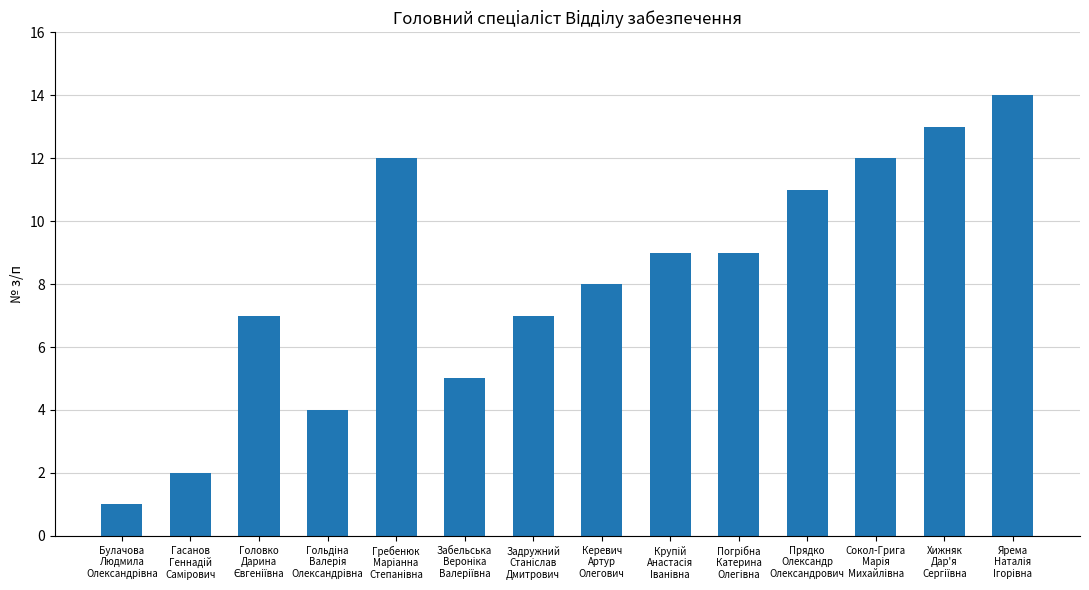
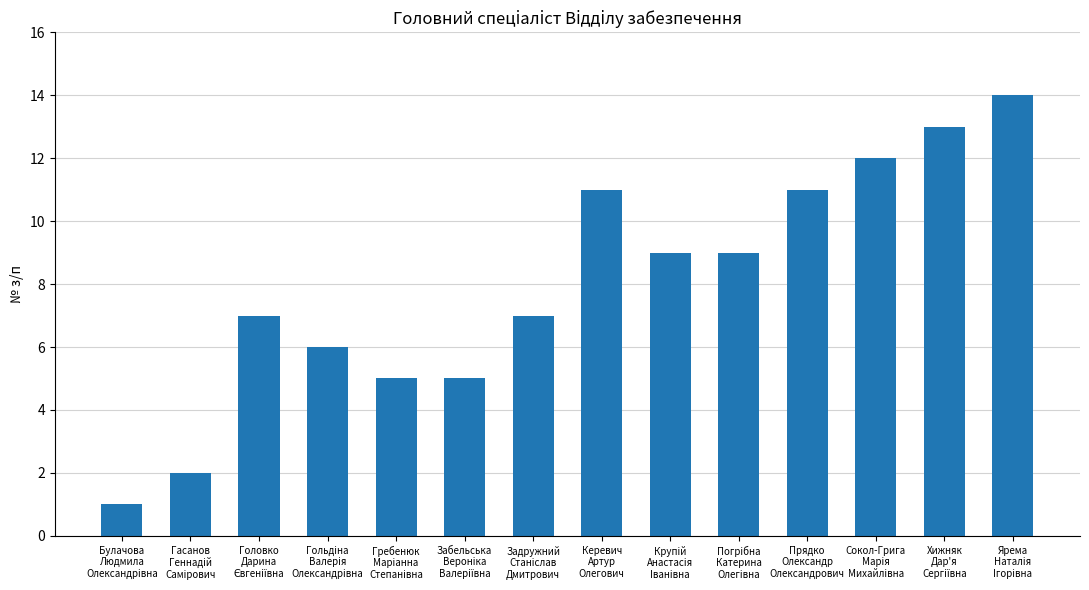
  {
    "Булачова Людмила Олександрівна": 1,
    "Гасанов Геннадій Самірович": 2,
    "Головко Дарина Євгеніївна": 7,
-   "Гольдіна Валерія Олександрівна": 4,
-   "Гребенюк Маріанна Степанівна": 12,
+   "Гольдіна Валерія Олександрівна": 6,
+   "Гребенюк Маріанна Степанівна": 5,
    "Забельська Вероніка Валеріївна": 5,
    "Задружний Станіслав Дмитрович": 7,
-   "Керевич Артур Олегович": 8,
+   "Керевич Артур Олегович": 11,
    "Крупій Анастасія Іванівна": 9,
    "Погрібна Катерина Олегівна": 9,
    "Прядко Олександр Олександрович": 11,
    "Сокол-Грига Марія Михайлівна": 12,
    "Хижняк Дар'я Сергіївна": 13,
    "Ярема Наталія Ігорівна": 14
  }
